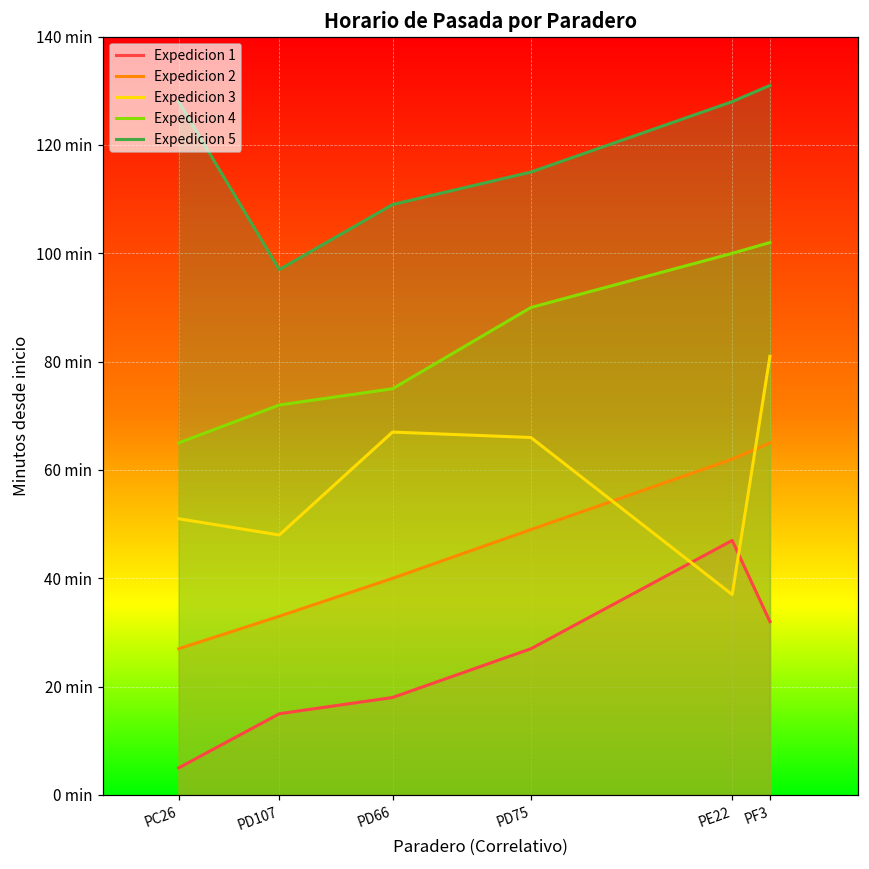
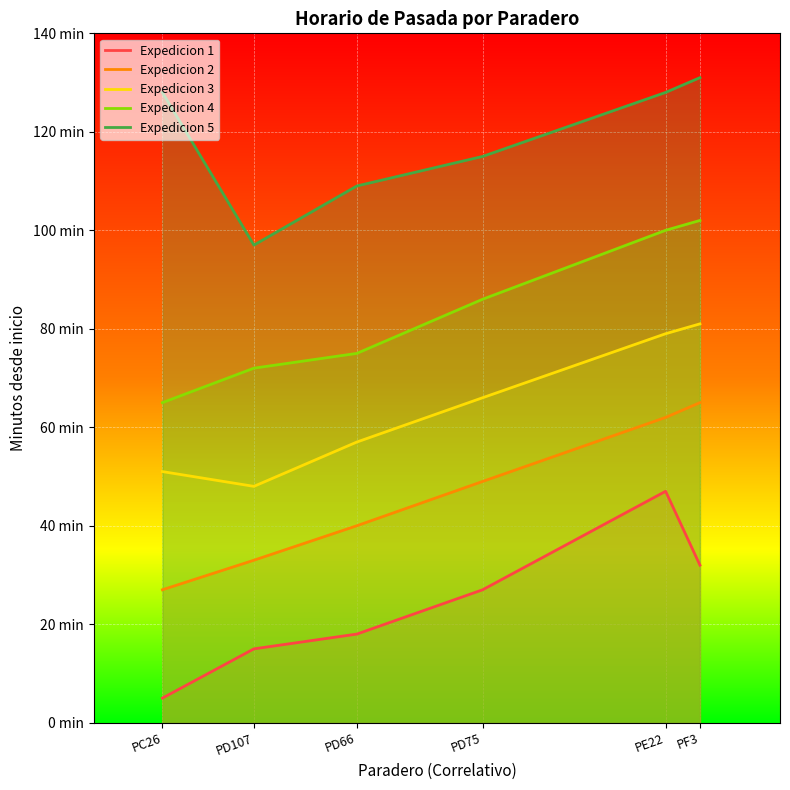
  {
    "Expedicion 1": {
      "PC26": "5 min",
      "PD107": "15 min",
      "PD66": "18 min",
      "PD75": "27 min",
      "PE22": "47 min",
      "PF3": "32 min"
    },
    "Expedicion 2": {
      "PC26": "27 min",
      "PD107": "33 min",
      "PD66": "40 min",
      "PD75": "49 min",
      "PE22": "62 min",
      "PF3": "65 min"
    },
    "Expedicion 3": {
      "PC26": "51 min",
      "PD107": "48 min",
-     "PD66": "67 min",
+     "PD66": "57 min",
      "PD75": "66 min",
-     "PE22": "37 min",
+     "PE22": "79 min",
      "PF3": "81 min"
    },
    "Expedicion 4": {
      "PC26": "65 min",
      "PD107": "72 min",
      "PD66": "75 min",
-     "PD75": "90 min",
+     "PD75": "86 min",
      "PE22": "100 min",
      "PF3": "102 min"
    },
    "Expedicion 5": {
      "PD107": "97 min",
      "PD66": "109 min",
      "PD75": "115 min",
      "PE22": "128 min",
      "PF3": "131 min"
    }
  }
